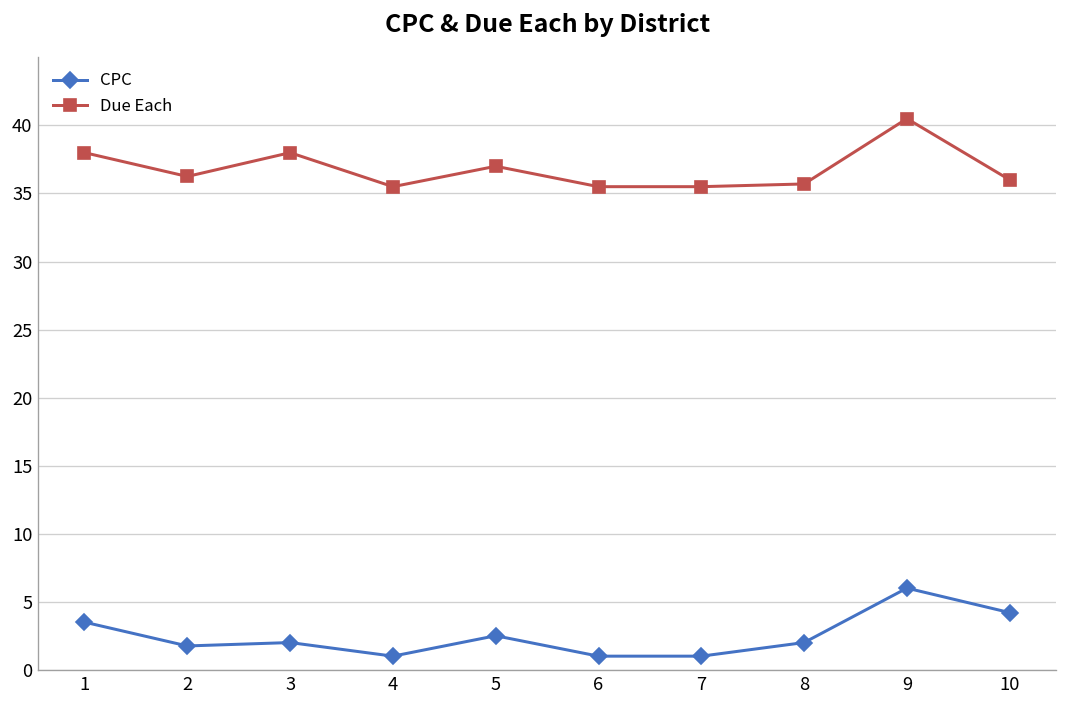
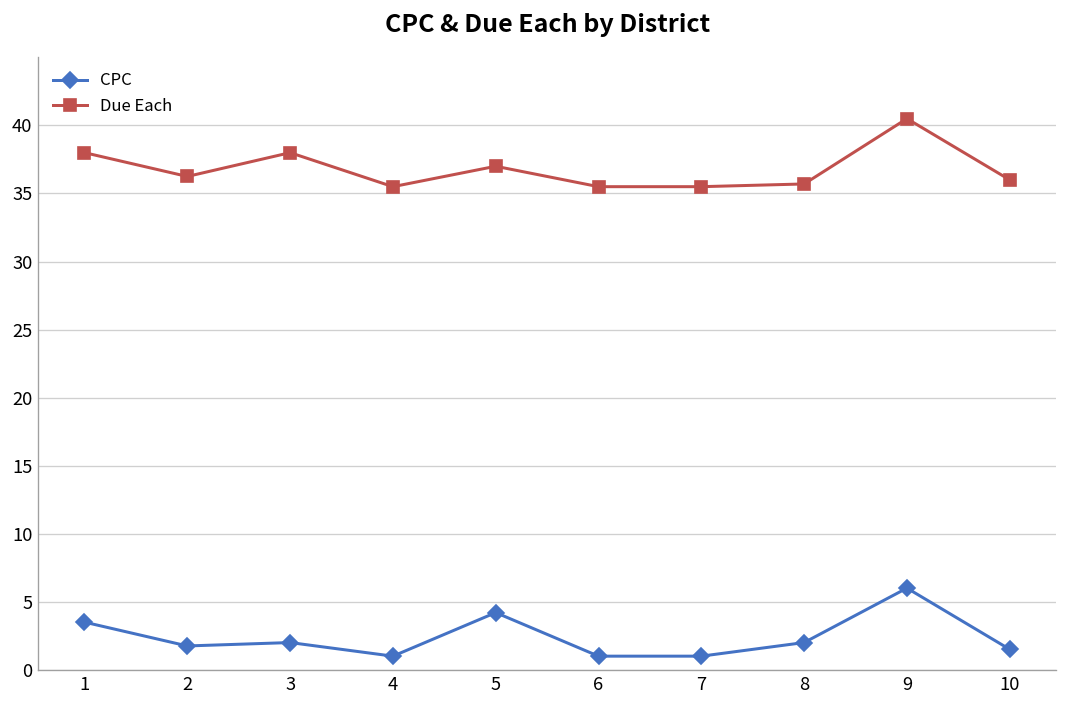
  {
    "CPC": {
      "1": 3.5,
      "2": 1.8,
      "3": 2.0,
      "4": 1.0,
-     "5": 2.5,
+     "5": 4.2,
      "6": 1.0,
      "7": 1.0,
      "8": 2.0,
      "9": 6.0,
-     "10": 4.2
+     "10": 1.5
    },
    "Due Each": {
      "1": 38.0,
      "2": 36.3,
      "3": 38.0,
      "4": 35.5,
      "5": 37.0,
      "6": 35.5,
      "7": 35.5,
      "8": 35.7,
      "9": 40.5,
      "10": 36.0
    }
  }
